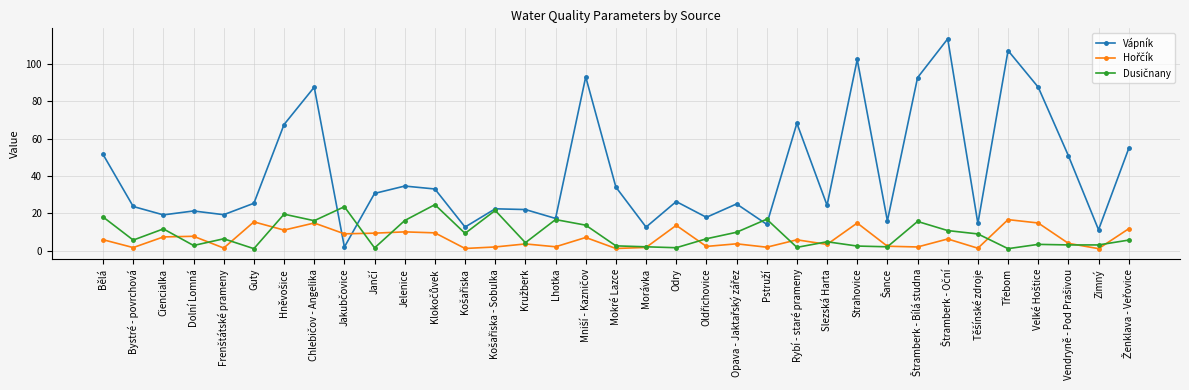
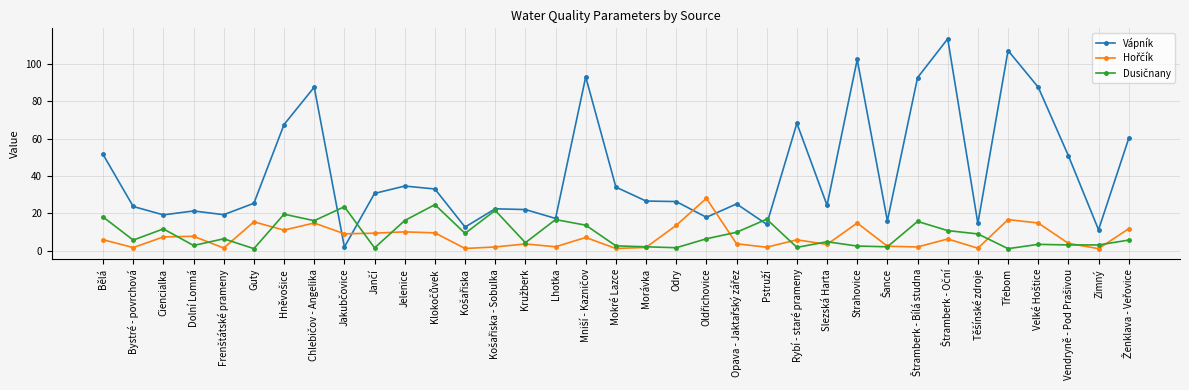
  {
    "Vápník": {
      "Bělá": 52,
      "Bystré - povrchová": 24,
      "Ciencialka": 19,
      "Dolní Lomná": 21,
      "Frenštátské prameny": 19,
      "Guty": 25,
      "Hněvošice": 68,
      "Chlebičov - Angelika": 88,
      "Jakubčovice": 2,
      "Jančí": 31,
      "Jelenice": 35,
      "Klokočůvek": 33,
      "Košařiska": 13,
      "Kružberk": 22,
      "Mniší - Kazničov": 93,
      "Mokré Lazce": 34,
-     "Morávka": 13,
+     "Morávka": 27,
      "Odry": 26,
      "Oldřichovice": 18,
      "Opava - Jaktařský zářez": 25,
      "Pstruží": 14,
      "Rybí - staré prameny": 68,
      "Slezská Harta": 24,
      "Strahovice": 102,
      "Šance": 16,
      "Štramberk - Bílá studna": 93,
      "Štramberk - Oční": 114,
      "Těšínské zdroje": 15,
      "Třebom": 107,
      "Velké Hoštice": 88,
      "Vendryně - Pod Prašivou": 51,
      "Zimný": 11,
-     "Ženklava - Veřovice": 55
+     "Ženklava - Veřovice": 60
    },
    "Hořčík": {
      "Bělá": 6,
      "Bystré - povrchová": 2,
      "Ciencialka": 7,
      "Dolní Lomná": 8,
      "Frenštátské prameny": 1,
      "Guty": 15,
      "Hněvošice": 11,
      "Jakubčovice": 9,
      "Jančí": 9,
      "Jelenice": 10,
      "Klokočůvek": 9,
      "Košařiska": 1,
      "Košařiska - Sobulka": 2,
      "Lhotka": 2,
      "Mniší - Kazničov": 7,
      "Mokré Lazce": 1,
      "Odry": 14,
-     "Oldřichovice": 2,
+     "Oldřichovice": 28,
      "Opava - Jaktařský zářez": 4,
      "Pstruží": 2,
      "Rybí - staré prameny": 6,
      "Slezská Harta": 3,
      "Strahovice": 15,
      "Štramberk - Bílá studna": 2,
      "Štramberk - Oční": 6,
      "Těšínské zdroje": 1,
      "Třebom": 17,
      "Velké Hoštice": 15,
      "Zimný": 1,
      "Ženklava - Veřovice": 12
    },
    "Dusičnany": {
      "Bělá": 18,
      "Bystré - povrchová": 6,
      "Ciencialka": 12,
      "Dolní Lomná": 3,
      "Frenštátské prameny": 6,
      "Guty": 1,
      "Hněvošice": 20,
      "Jakubčovice": 24,
      "Jančí": 1,
      "Jelenice": 16,
      "Klokočůvek": 25,
      "Košařiska": 9,
      "Mniší - Kazničov": 14,
      "Mokré Lazce": 3,
      "Odry": 2,
      "Oldřichovice": 6,
      "Opava - Jaktařský zářez": 10,
      "Pstruží": 17,
      "Rybí - staré prameny": 2,
      "Slezská Harta": 5,
      "Strahovice": 2,
      "Štramberk - Bílá studna": 16,
      "Štramberk - Oční": 11,
      "Těšínské zdroje": 9,
      "Třebom": 1,
      "Velké Hoštice": 3,
      "Zimný": 3,
      "Ženklava - Veřovice": 6
    }
  }
